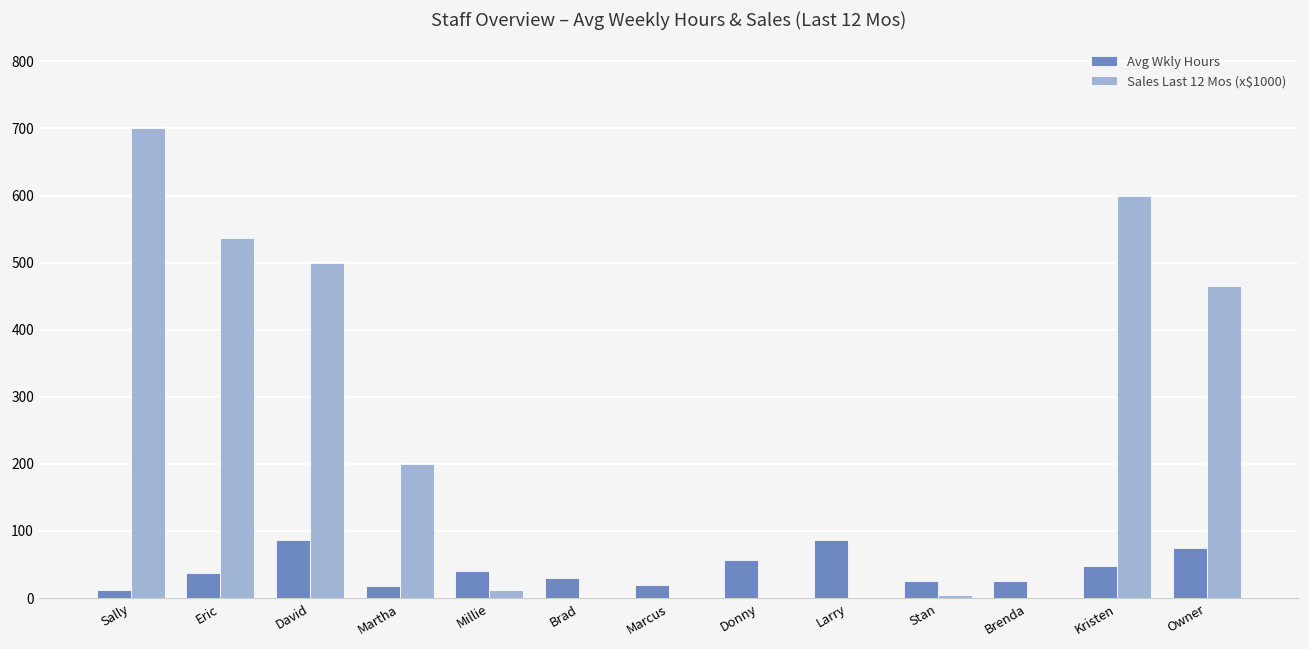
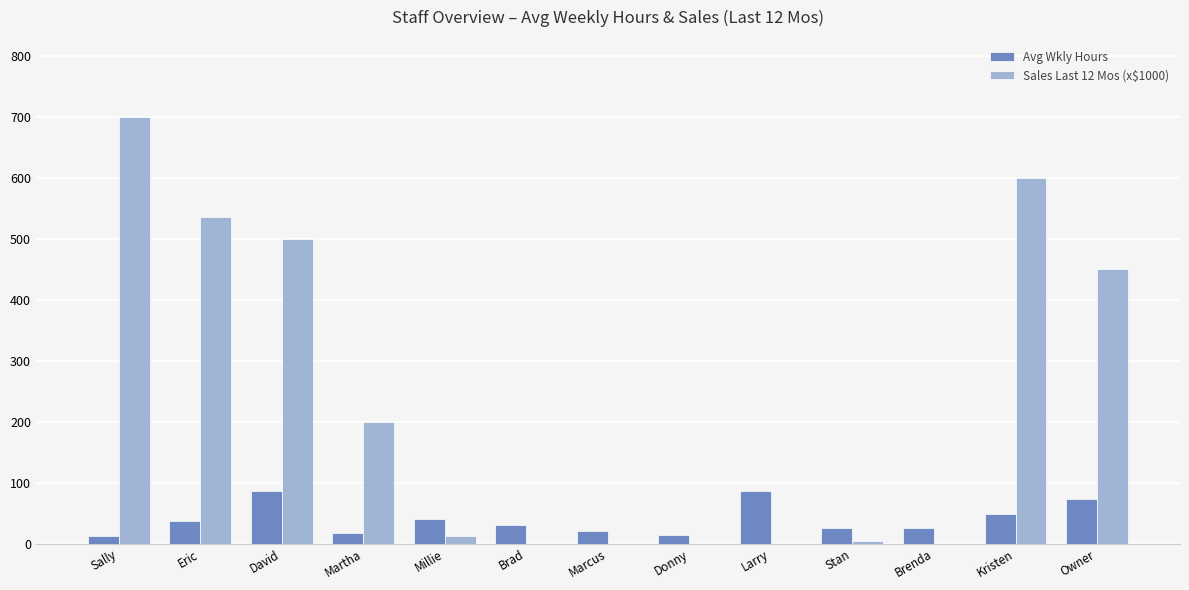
  {
    "Avg Wkly Hours": {
      "Sally": 10,
      "Eric": 40,
      "David": 90,
      "Martha": 20,
      "Millie": 40,
      "Brad": 30,
      "Marcus": 20,
-     "Donny": 60,
+     "Donny": 20,
      "Larry": 90,
      "Stan": 30,
      "Brenda": 30,
      "Kristen": 50,
      "Owner": 70
    },
    "Sales Last 12 Mos (x$1000)": {
      "Sally": 700,
      "Eric": 540,
      "David": 500,
      "Martha": 200,
      "Millie": 10,
      "Brad": 0,
      "Marcus": 0,
      "Donny": 0,
      "Larry": 0,
      "Stan": 10,
      "Brenda": 0,
      "Kristen": 600,
-     "Owner": 470
+     "Owner": 450
    }
  }
